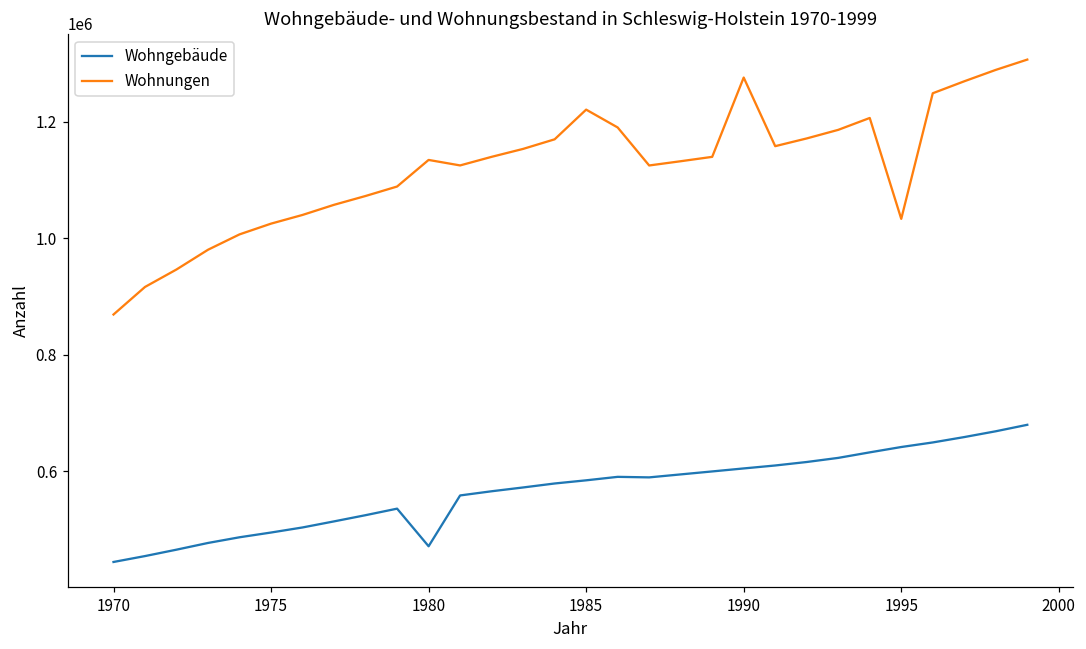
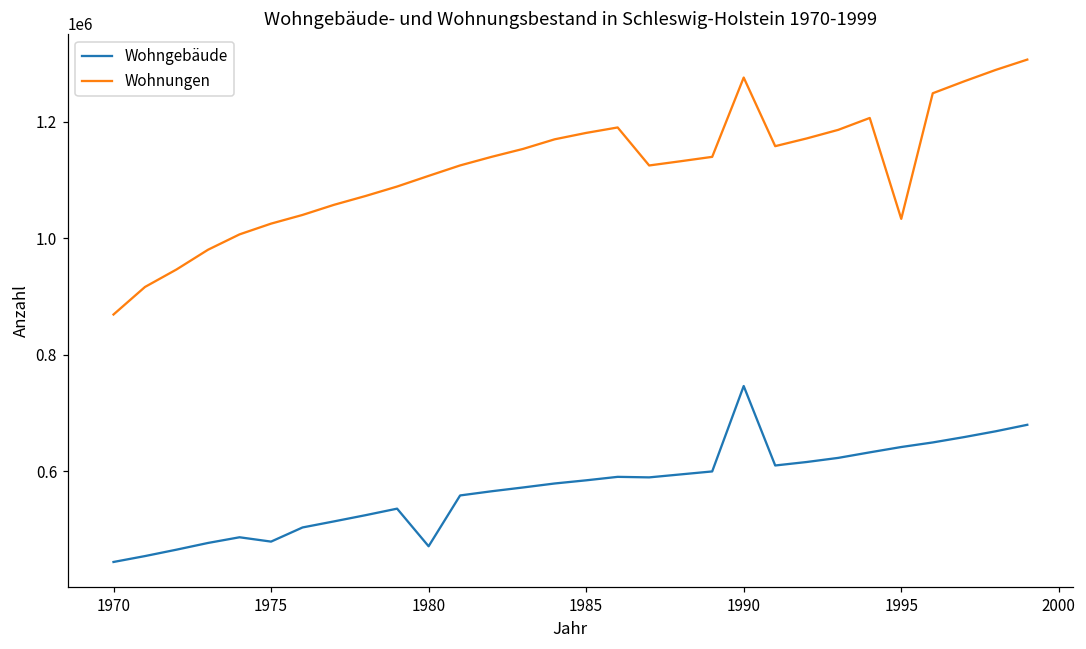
  {
    "Wohngebäude": {
      "1970": 440000,
-     "1975": 490000,
+     "1975": 480000,
      "1980": 470000,
      "1985": 580000,
-     "1990": 600000,
+     "1990": 750000,
      "1995": 640000
    },
    "Wohnungen": {
      "1970": 870000,
      "1975": 1020000,
-     "1980": 1130000,
-     "1985": 1220000,
+     "1980": 1110000,
+     "1985": 1180000,
      "1990": 1280000,
      "1995": 1030000
    }
  }
